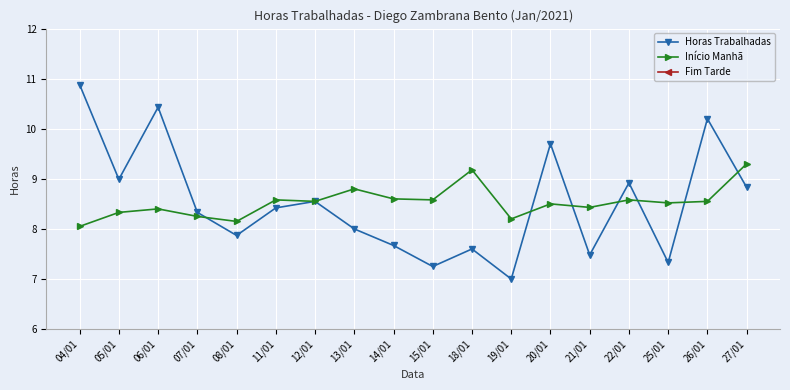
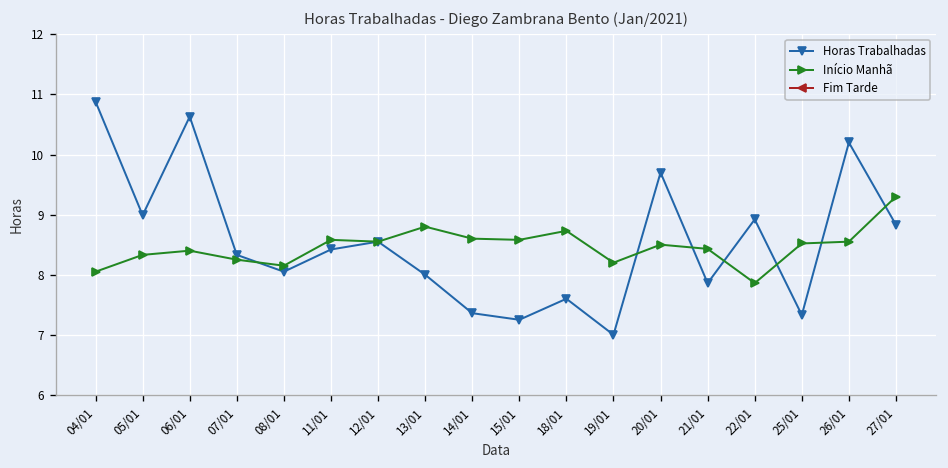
  {
    "Horas Trabalhadas": {
      "04/01": 10.9,
      "05/01": 9.0,
-     "06/01": 10.4,
+     "06/01": 10.6,
      "07/01": 8.3,
-     "08/01": 7.9,
+     "08/01": 8.1,
      "11/01": 8.4,
      "13/01": 8.0,
-     "14/01": 7.7,
+     "14/01": 7.4,
      "15/01": 7.3,
      "18/01": 7.6,
      "19/01": 7.0,
      "20/01": 9.7,
-     "21/01": 7.5,
+     "21/01": 7.9,
      "22/01": 8.9,
      "25/01": 7.3,
      "26/01": 10.2,
      "27/01": 8.8
    },
    "Início Manhã": {
      "04/01": 8.1,
      "05/01": 8.3,
      "06/01": 8.4,
      "07/01": 8.3,
      "08/01": 8.2,
      "11/01": 8.6,
      "13/01": 8.8,
      "14/01": 8.6,
      "15/01": 8.6,
-     "18/01": 9.2,
+     "18/01": 8.7,
      "19/01": 8.2,
      "20/01": 8.5,
      "21/01": 8.4,
-     "22/01": 8.6,
+     "22/01": 7.9,
      "25/01": 8.5,
      "26/01": 8.6,
      "27/01": 9.3
    }
  }
